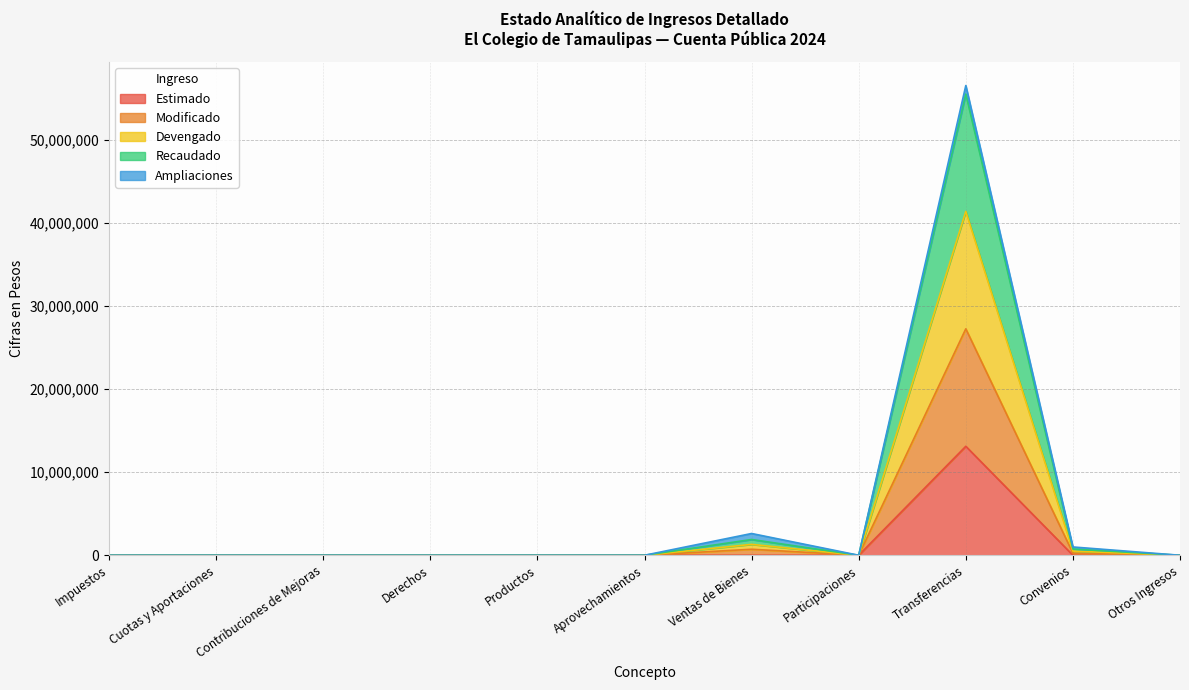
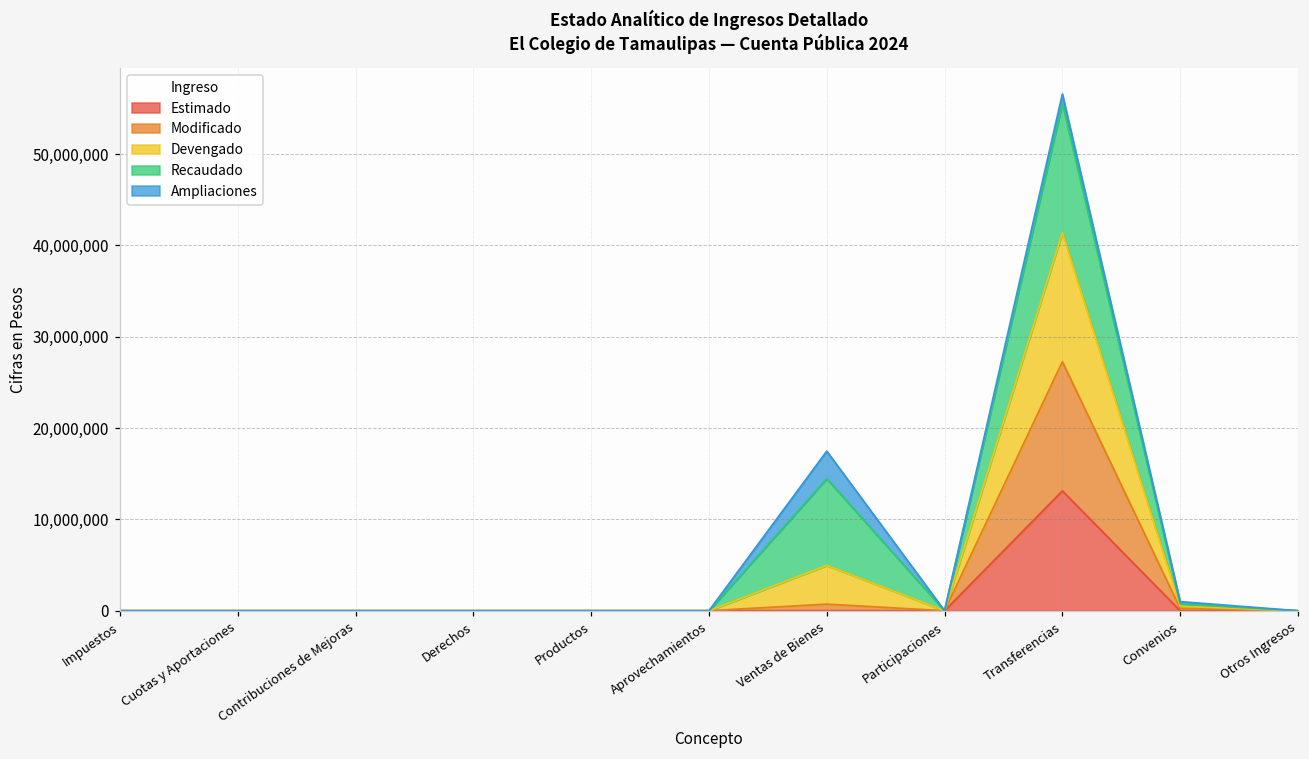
  {
    "Devengado": {
-     "Ventas de Bienes": "1,000,000",
+     "Ventas de Bienes": "4,000,000",
      "Transferencias": "14,000,000"
    },
    "Recaudado": {
-     "Ventas de Bienes": "1,000,000",
+     "Ventas de Bienes": "9,000,000",
      "Transferencias": "14,000,000"
    },
    "Ampliaciones": {
-     "Ventas de Bienes": "1,000,000",
+     "Ventas de Bienes": "3,000,000",
      "Transferencias": "1,000,000"
    }
  }
